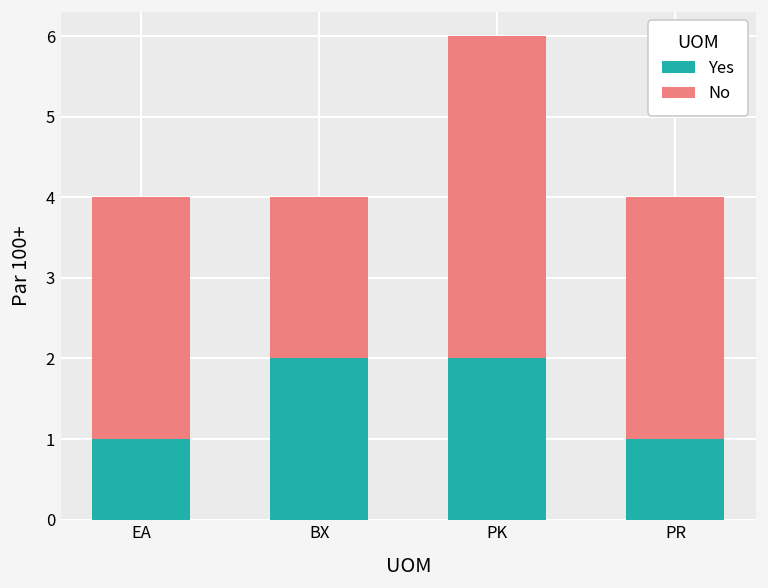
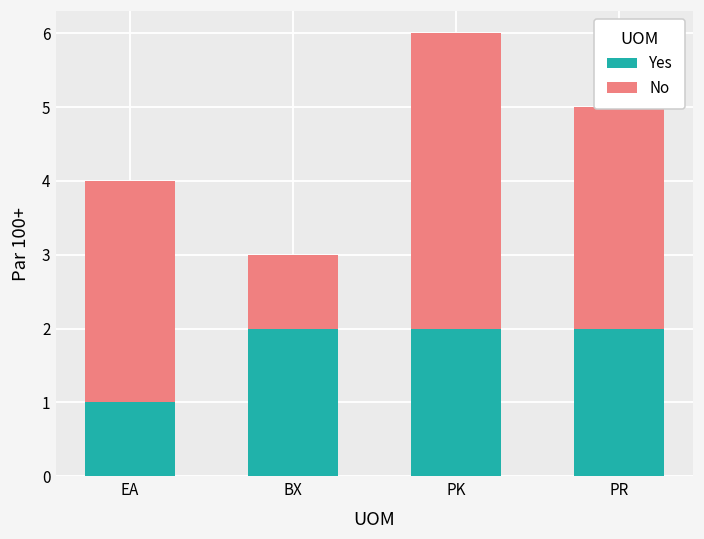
  {
    "Yes": {
      "EA": 1,
      "BX": 2,
      "PK": 2,
-     "PR": 1
+     "PR": 2
    },
    "No": {
      "EA": 3,
-     "BX": 2,
+     "BX": 1,
      "PK": 4
    }
  }
